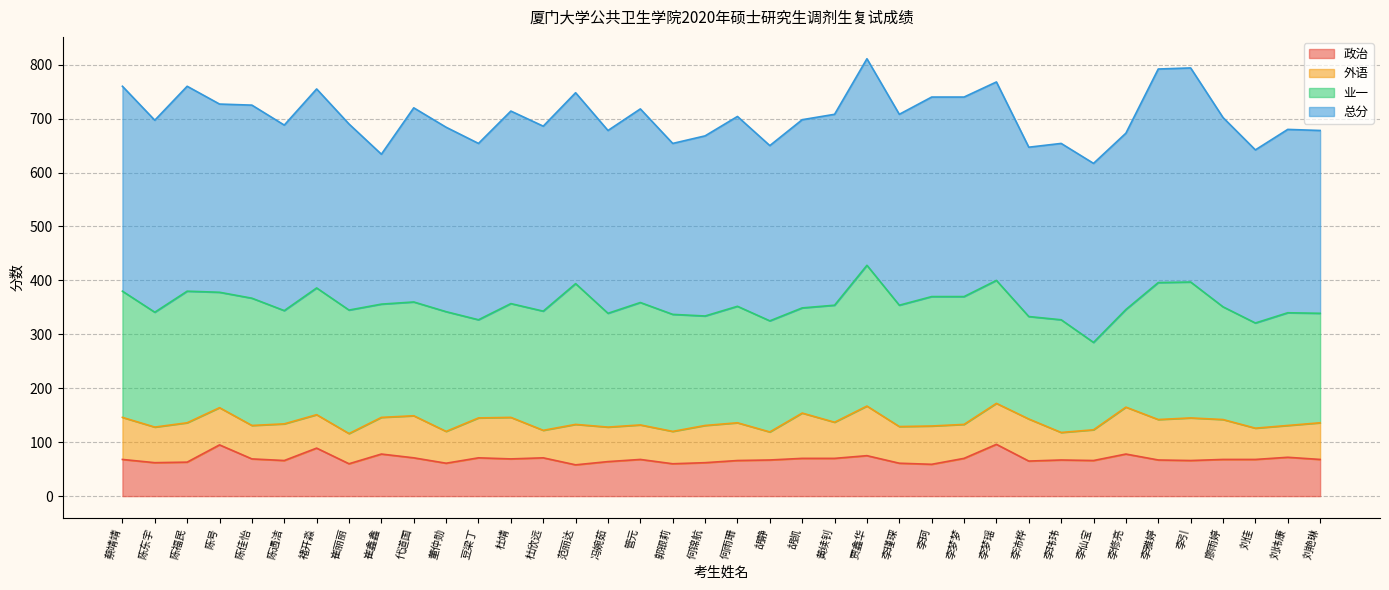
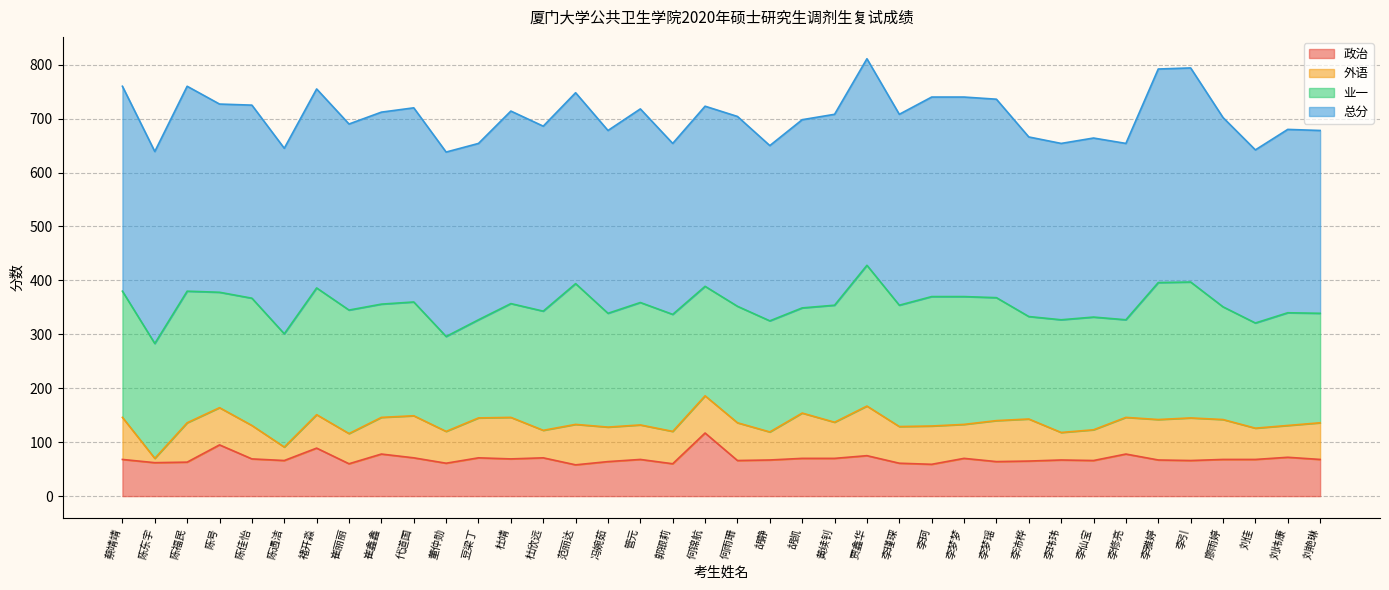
  {
    "政治": {
      "蔡靖靖": 70,
      "陈东宇": 60,
      "陈福民": 60,
      "陈号": 100,
      "陈佳怡": 70,
      "陈遇洁": 70,
      "褚开淼": 90,
      "崔丽丽": 60,
      "崔鑫鑫": 80,
      "代道国": 70,
      "董仲勋": 60,
      "豆梁丁": 70,
      "杜靖": 70,
      "杜欣远": 70,
      "范丽达": 60,
      "冯婉茹": 60,
      "管元": 70,
      "郭银莉": 60,
-     "何锦航": 60,
+     "何锦航": 120,
      "何雨珊": 70,
      "胡静": 70,
      "胡凯": 70,
      "黄续钊": 70,
      "贾鑫华": 80,
      "李瑾琛": 60,
      "李珂": 60,
      "李梦梦": 70,
-     "李梦瑶": 100,
+     "李梦瑶": 60,
      "李沛桦": 70,
      "李玮玮": 70,
      "李仙宝": 70,
      "李修亮": 80,
      "李雅婷": 70,
      "李引": 70,
      "廖雨婷": 70,
      "刘佳": 70,
      "刘炜康": 70,
      "刘艳琳": 70
    },
    "外语": {
      "蔡靖靖": 80,
-     "陈东宇": 70,
+     "陈东宇": 10,
      "陈福民": 70,
      "陈号": 70,
      "陈佳怡": 60,
-     "陈遇洁": 70,
+     "陈遇洁": 30,
      "褚开淼": 60,
      "崔丽丽": 60,
      "崔鑫鑫": 70,
      "代道国": 80,
      "董仲勋": 60,
      "豆梁丁": 70,
      "杜靖": 80,
      "杜欣远": 50,
      "范丽达": 80,
      "冯婉茹": 60,
      "管元": 60,
      "郭银莉": 60,
      "何锦航": 70,
      "何雨珊": 70,
      "胡静": 50,
      "胡凯": 80,
      "黄续钊": 70,
      "贾鑫华": 90,
      "李瑾琛": 70,
      "李珂": 70,
      "李梦梦": 60,
      "李梦瑶": 80,
      "李沛桦": 80,
      "李玮玮": 50,
      "李仙宝": 60,
-     "李修亮": 90,
+     "李修亮": 70,
      "李雅婷": 80,
      "李引": 80,
      "廖雨婷": 70,
      "刘佳": 60,
      "刘炜康": 60,
      "刘艳琳": 70
    },
    "业一": {
      "蔡靖靖": 230,
      "陈东宇": 210,
      "陈福民": 240,
      "陈号": 210,
      "陈佳怡": 240,
      "陈遇洁": 210,
      "褚开淼": 240,
      "崔丽丽": 230,
      "崔鑫鑫": 210,
      "代道国": 210,
-     "董仲勋": 220,
+     "董仲勋": 180,
      "豆梁丁": 180,
      "杜靖": 210,
      "杜欣远": 220,
      "范丽达": 260,
      "冯婉茹": 210,
      "管元": 230,
      "郭银莉": 220,
      "何锦航": 200,
      "何雨珊": 220,
      "胡静": 210,
      "胡凯": 200,
      "黄续钊": 220,
      "贾鑫华": 260,
      "李瑾琛": 230,
      "李珂": 240,
      "李梦梦": 240,
      "李梦瑶": 230,
      "李沛桦": 190,
      "李玮玮": 210,
-     "李仙宝": 160,
+     "李仙宝": 210,
      "李修亮": 180,
      "李雅婷": 250,
      "李引": 250,
      "廖雨婷": 210,
      "刘佳": 200,
      "刘炜康": 210,
      "刘艳琳": 200
    },
    "总分": {
      "蔡靖靖": 380,
      "陈东宇": 360,
      "陈福民": 380,
      "陈号": 350,
      "陈佳怡": 360,
      "陈遇洁": 340,
      "褚开淼": 370,
      "崔丽丽": 350,
-     "崔鑫鑫": 280,
+     "崔鑫鑫": 360,
      "代道国": 360,
      "董仲勋": 340,
      "豆梁丁": 330,
      "杜靖": 360,
      "杜欣远": 340,
      "范丽达": 350,
      "冯婉茹": 340,
      "管元": 360,
      "郭银莉": 320,
      "何锦航": 330,
      "何雨珊": 350,
      "胡静": 330,
      "胡凯": 350,
      "黄续钊": 350,
      "贾鑫华": 380,
      "李瑾琛": 350,
      "李珂": 370,
      "李梦梦": 370,
      "李梦瑶": 370,
-     "李沛桦": 310,
+     "李沛桦": 330,
      "李玮玮": 330,
      "李仙宝": 330,
      "李修亮": 330,
      "李雅婷": 400,
      "李引": 400,
      "廖雨婷": 350,
      "刘佳": 320,
      "刘炜康": 340,
      "刘艳琳": 340
    }
  }
